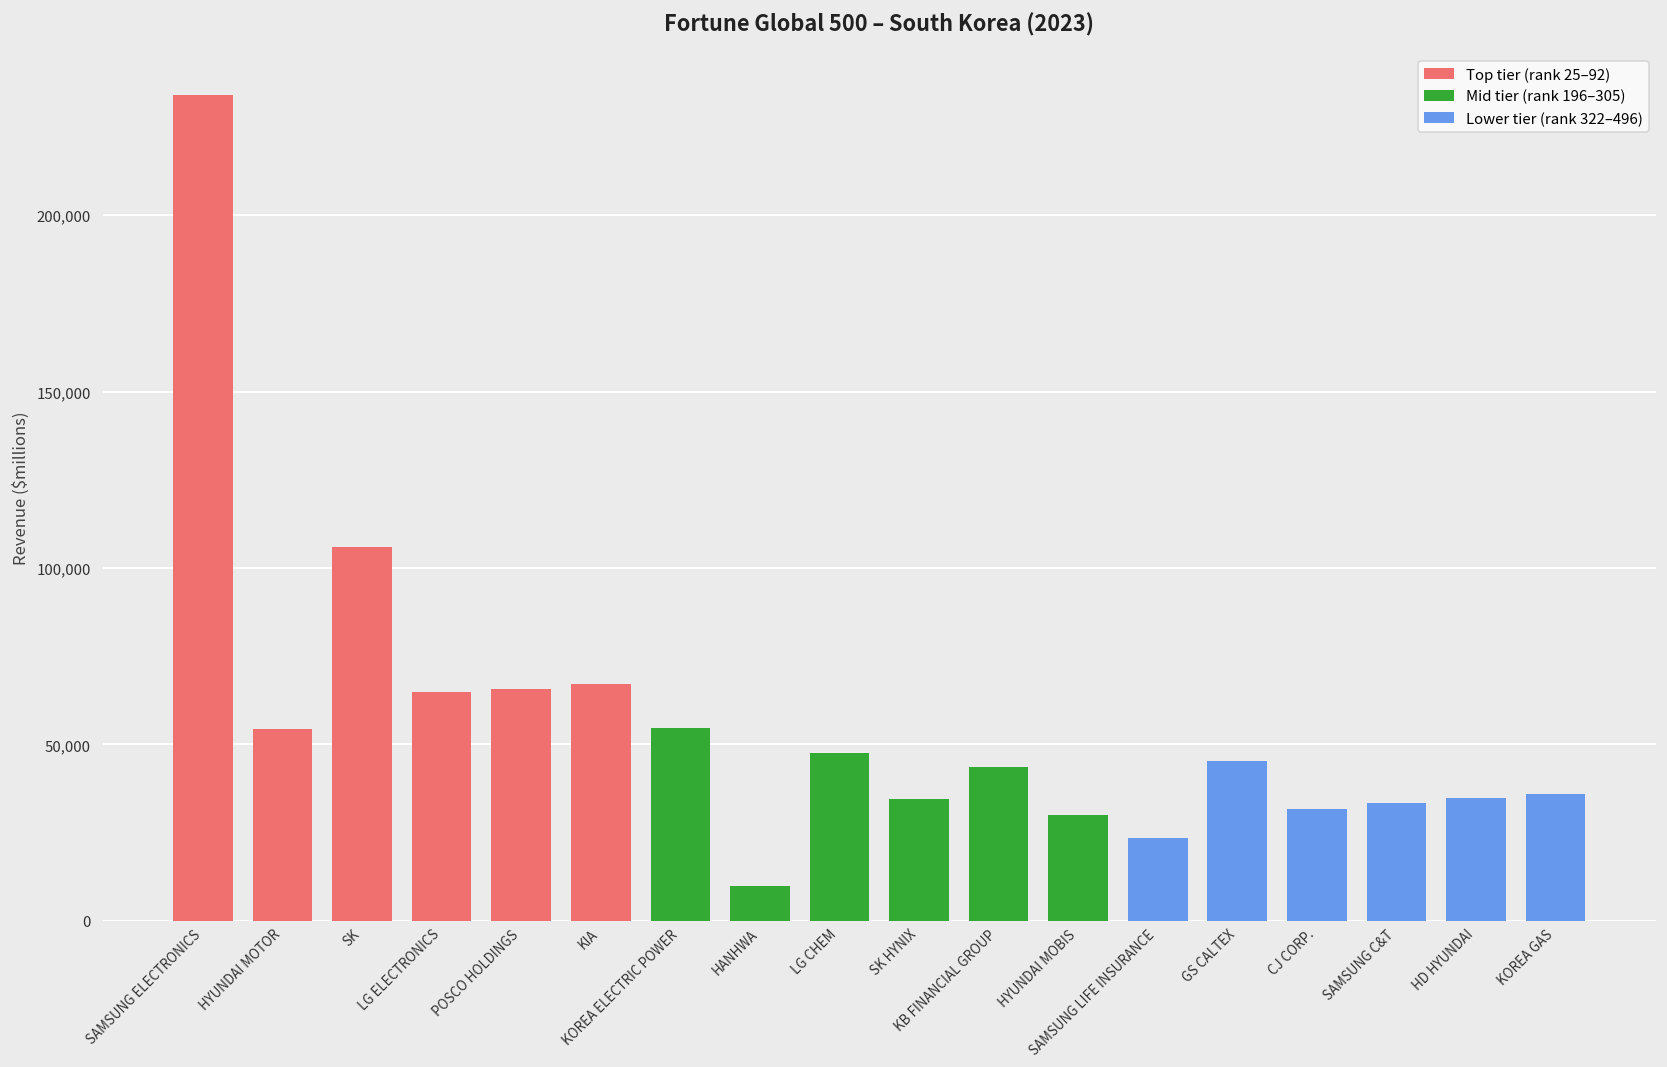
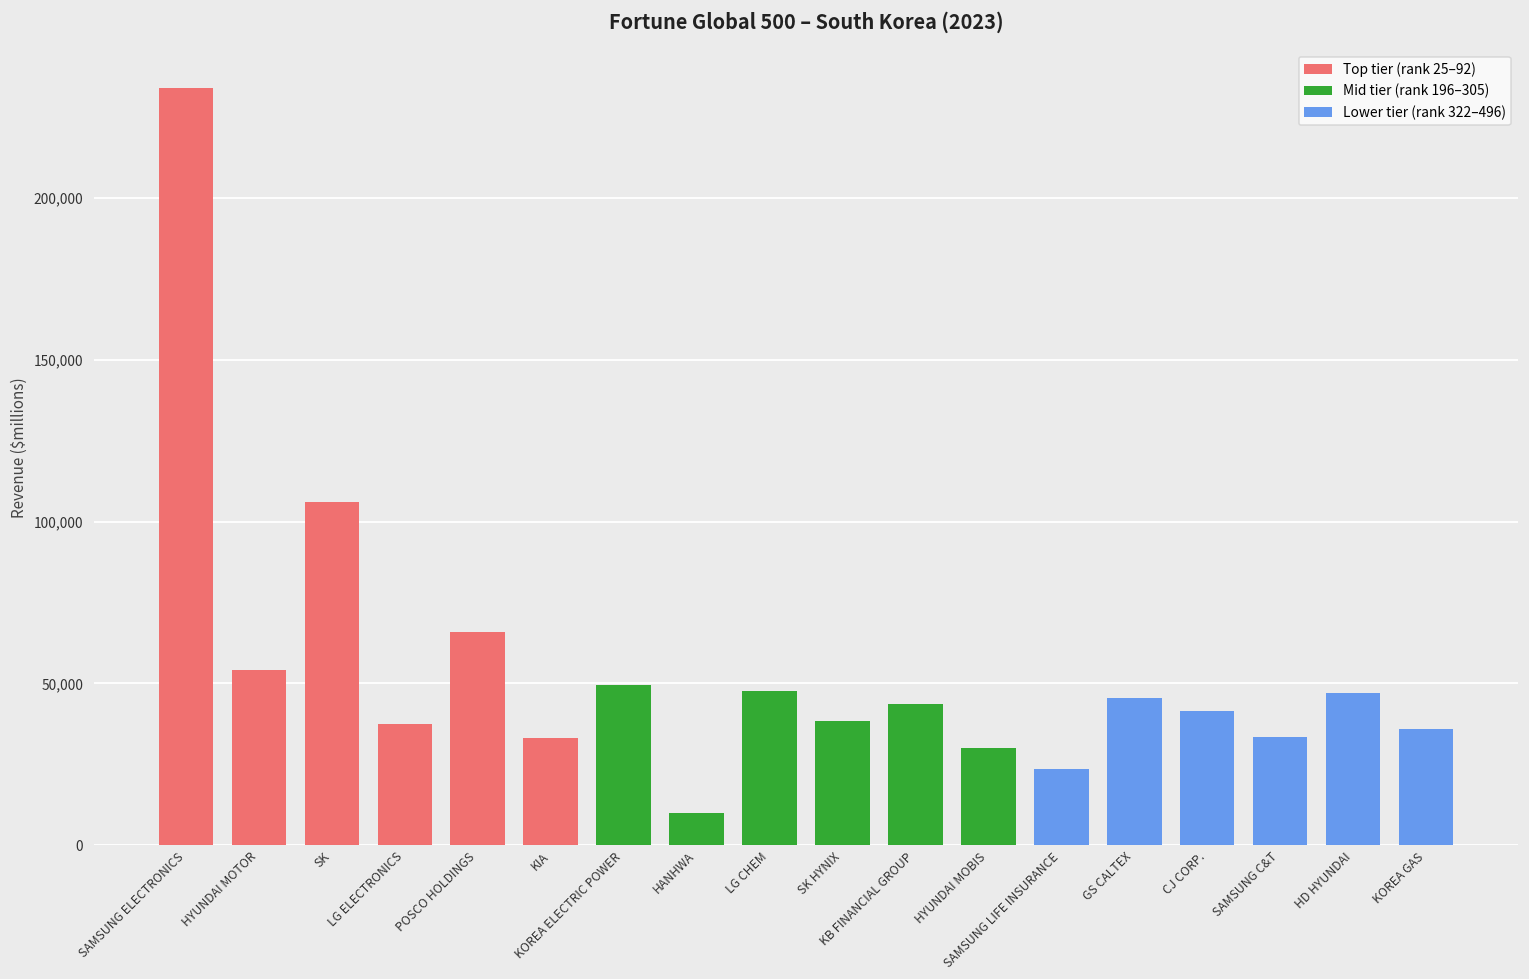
  {
    "SAMSUNG ELECTRONICS": "234,000",
    "HYUNDAI MOTOR": "54,000",
    "SK": "106,000",
-   "LG ELECTRONICS": "65,000",
+   "LG ELECTRONICS": "37,000",
    "POSCO HOLDINGS": "66,000",
-   "KIA": "67,000",
-   "KOREA ELECTRIC POWER": "55,000",
+   "KIA": "33,000",
+   "KOREA ELECTRIC POWER": "49,000",
    "HANHWA": "10,000",
    "LG CHEM": "48,000",
-   "SK HYNIX": "35,000",
+   "SK HYNIX": "38,000",
    "KB FINANCIAL GROUP": "44,000",
    "HYUNDAI MOBIS": "30,000",
    "SAMSUNG LIFE INSURANCE": "23,000",
    "GS CALTEX": "45,000",
-   "CJ CORP.": "32,000",
+   "CJ CORP.": "41,000",
    "SAMSUNG C&T": "33,000",
-   "HD HYUNDAI": "35,000",
+   "HD HYUNDAI": "47,000",
    "KOREA GAS": "36,000"
  }
